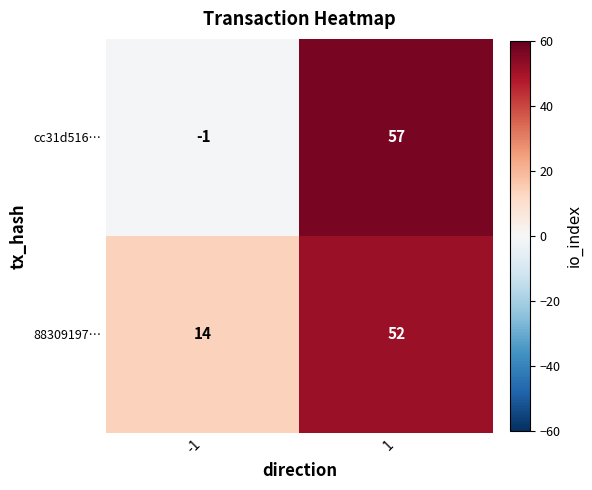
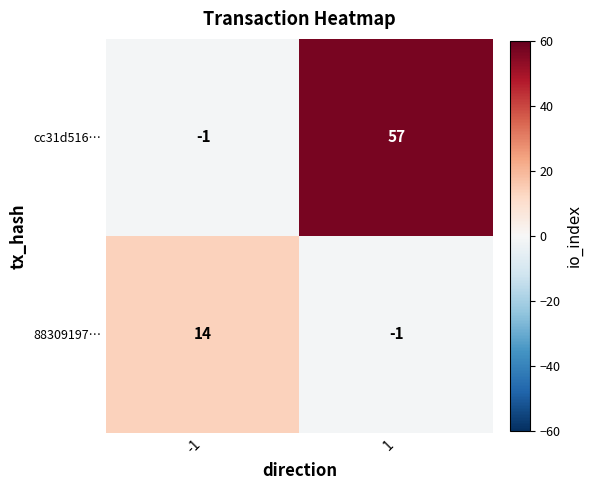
  {
    "cc31d516…": {
      "-1": -1,
      "1": 57
    },
    "88309197…": {
      "-1": 14,
-     "1": 52
+     "1": -1
    }
  }
